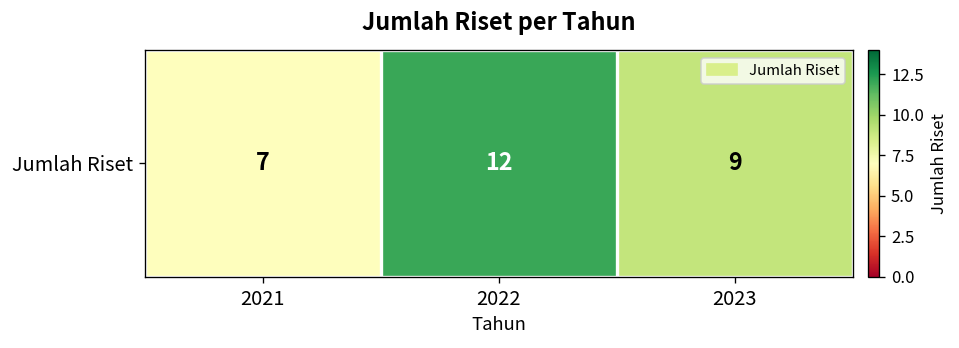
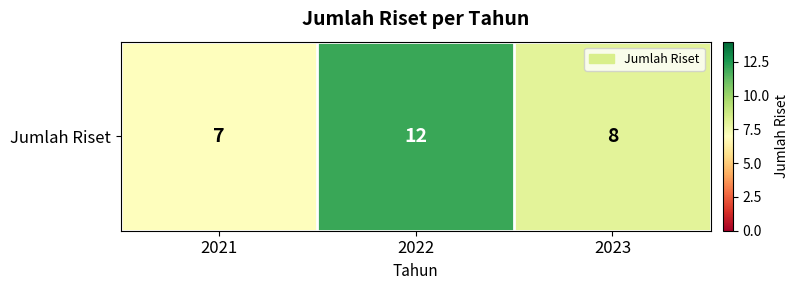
  {
    "Jumlah Riset": {
      "2021": 7,
      "2022": 12,
-     "2023": 9
+     "2023": 8
    }
  }
